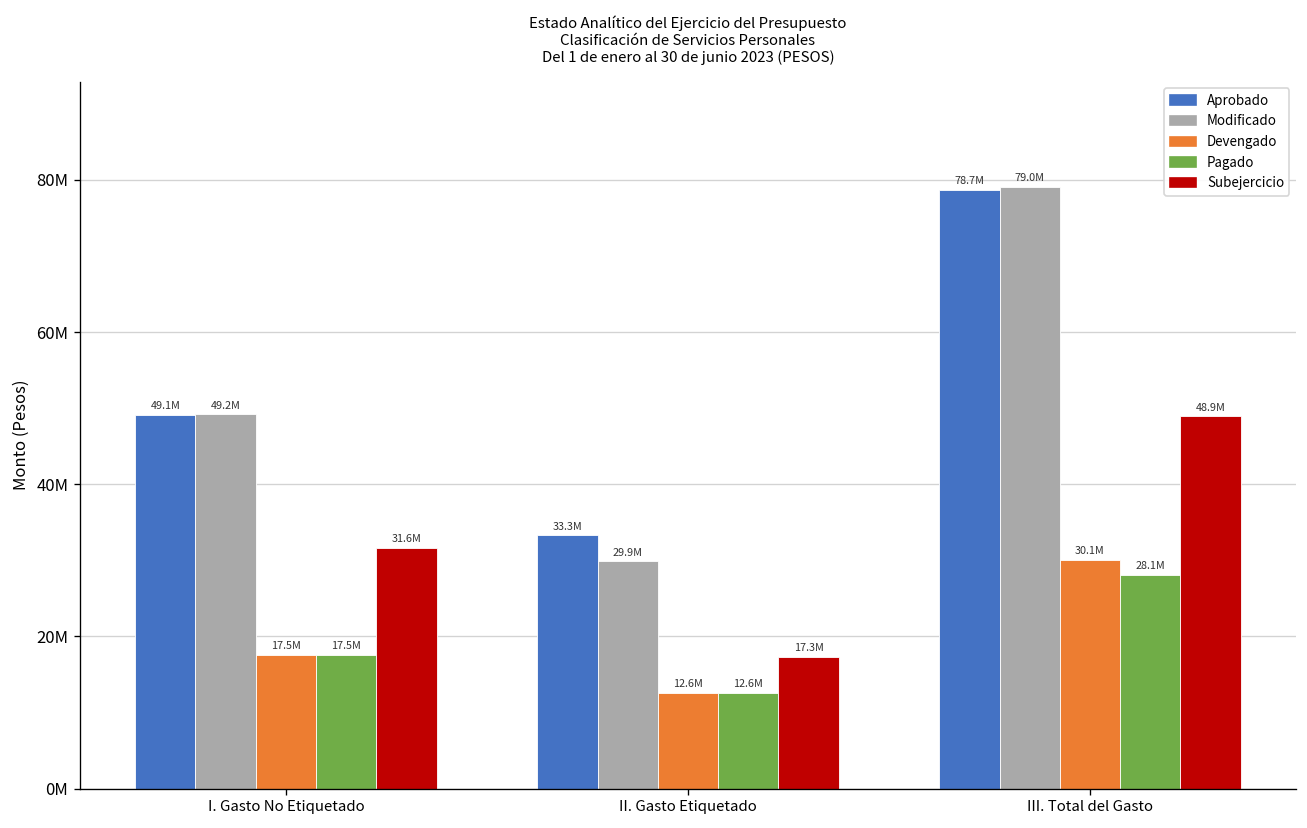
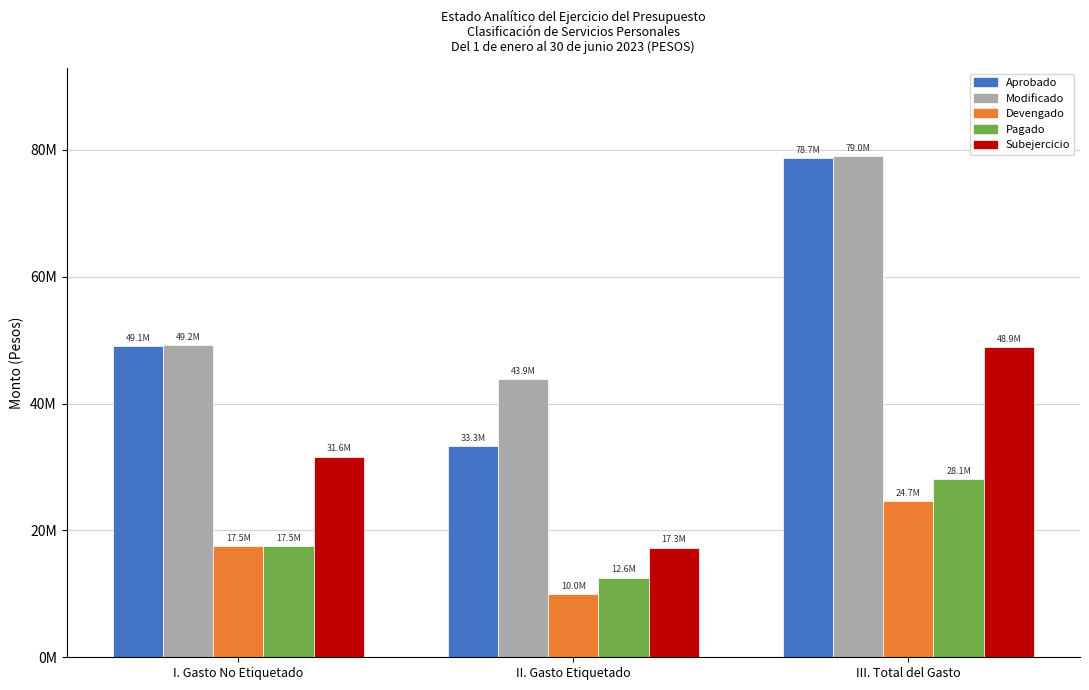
  {
    "Aprobado": {
      "I. Gasto No Etiquetado": "49.1M",
      "II. Gasto Etiquetado": "33.3M",
      "III. Total del Gasto": "78.7M"
    },
    "Modificado": {
      "I. Gasto No Etiquetado": "49.2M",
-     "II. Gasto Etiquetado": "29.9M",
+     "II. Gasto Etiquetado": "43.9M",
      "III. Total del Gasto": "79.0M"
    },
    "Devengado": {
      "I. Gasto No Etiquetado": "17.5M",
-     "II. Gasto Etiquetado": "12.6M",
-     "III. Total del Gasto": "30.1M"
+     "II. Gasto Etiquetado": "10.0M",
+     "III. Total del Gasto": "24.7M"
    },
    "Pagado": {
      "I. Gasto No Etiquetado": "17.5M",
      "II. Gasto Etiquetado": "12.6M",
      "III. Total del Gasto": "28.1M"
    },
    "Subejercicio": {
      "I. Gasto No Etiquetado": "31.6M",
      "II. Gasto Etiquetado": "17.3M",
      "III. Total del Gasto": "48.9M"
    }
  }
